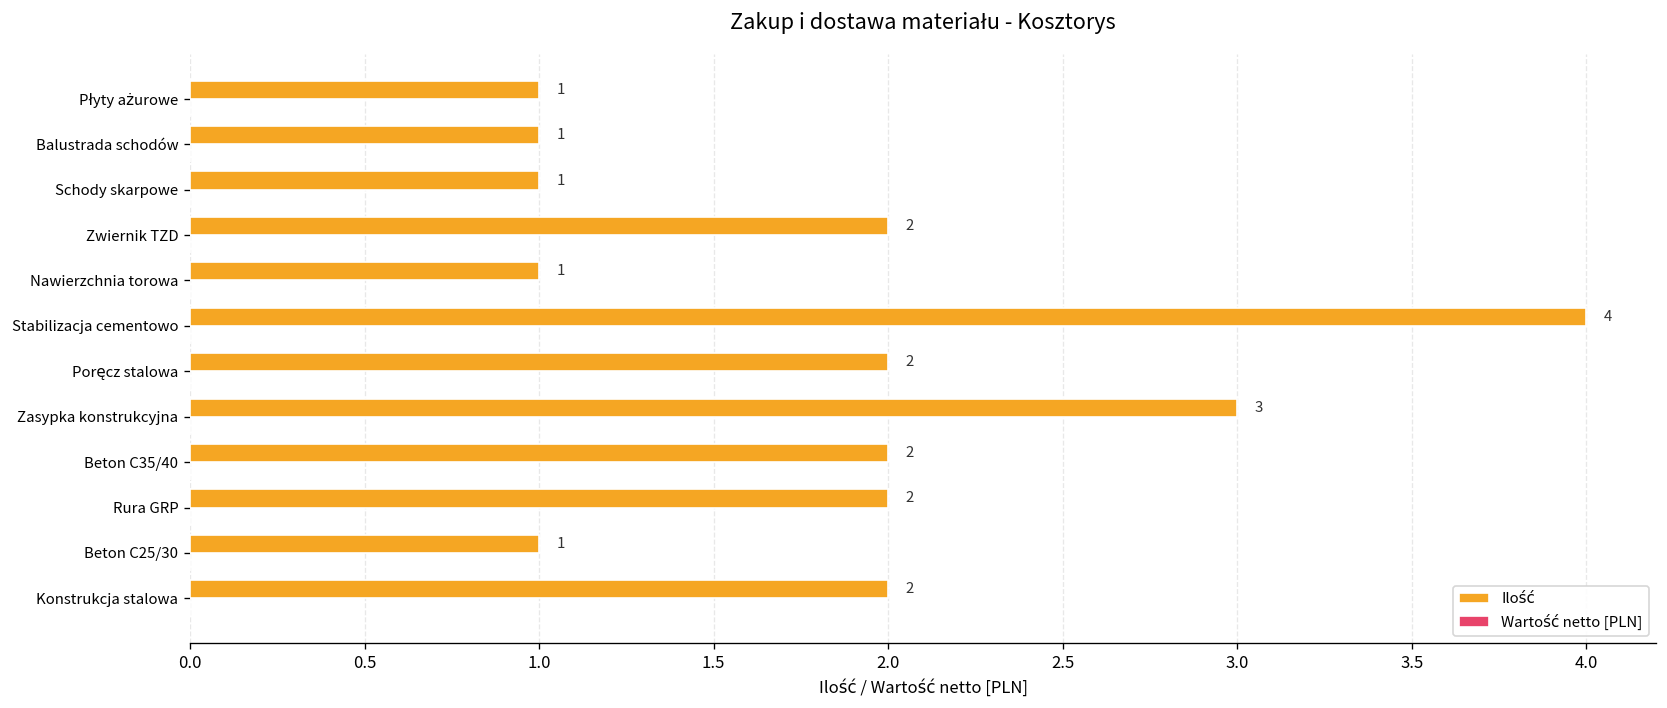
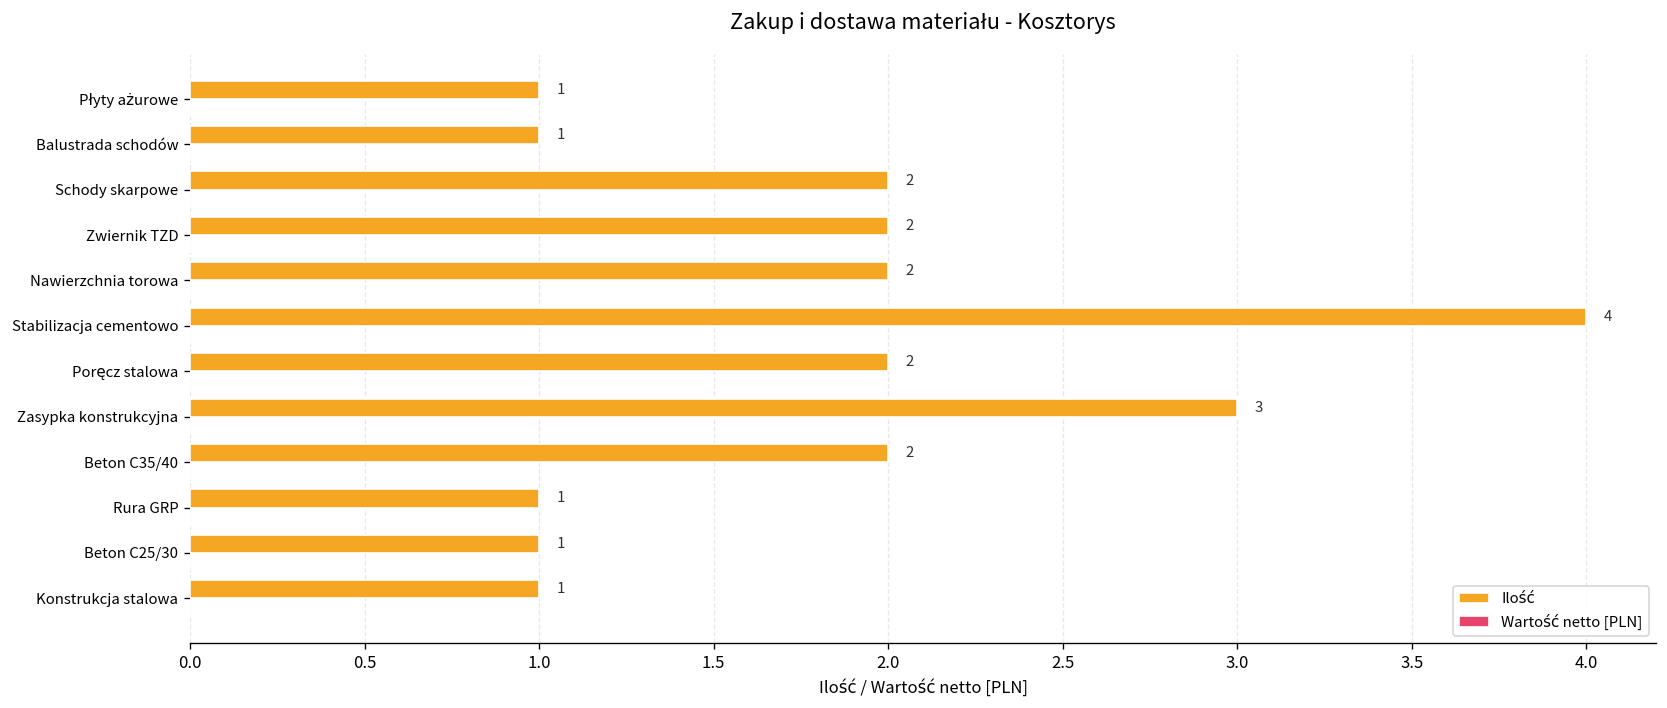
  {
    "Ilość": {
      "Płyty ażurowe": 1,
      "Balustrada schodów": 1,
-     "Schody skarpowe": 1,
+     "Schody skarpowe": 2,
      "Zwiernik TZD": 2,
-     "Nawierzchnia torowa": 1,
+     "Nawierzchnia torowa": 2,
      "Stabilizacja cementowo": 4,
      "Poręcz stalowa": 2,
      "Zasypka konstrukcyjna": 3,
      "Beton C35/40": 2,
-     "Rura GRP": 2,
+     "Rura GRP": 1,
      "Beton C25/30": 1,
-     "Konstrukcja stalowa": 2
+     "Konstrukcja stalowa": 1
    },
    "Wartość netto [PLN]": {
      "Płyty ażurowe": 0.00,
      "Balustrada schodów": 0.00,
      "Schody skarpowe": 0.00,
      "Zwiernik TZD": 0.00,
      "Nawierzchnia torowa": 0.00,
      "Stabilizacja cementowo": 0.00,
      "Poręcz stalowa": 0.00,
      "Zasypka konstrukcyjna": 0.00,
      "Beton C35/40": 0.00,
      "Rura GRP": 0.00,
      "Beton C25/30": 0.00,
      "Konstrukcja stalowa": 0.00
    }
  }
